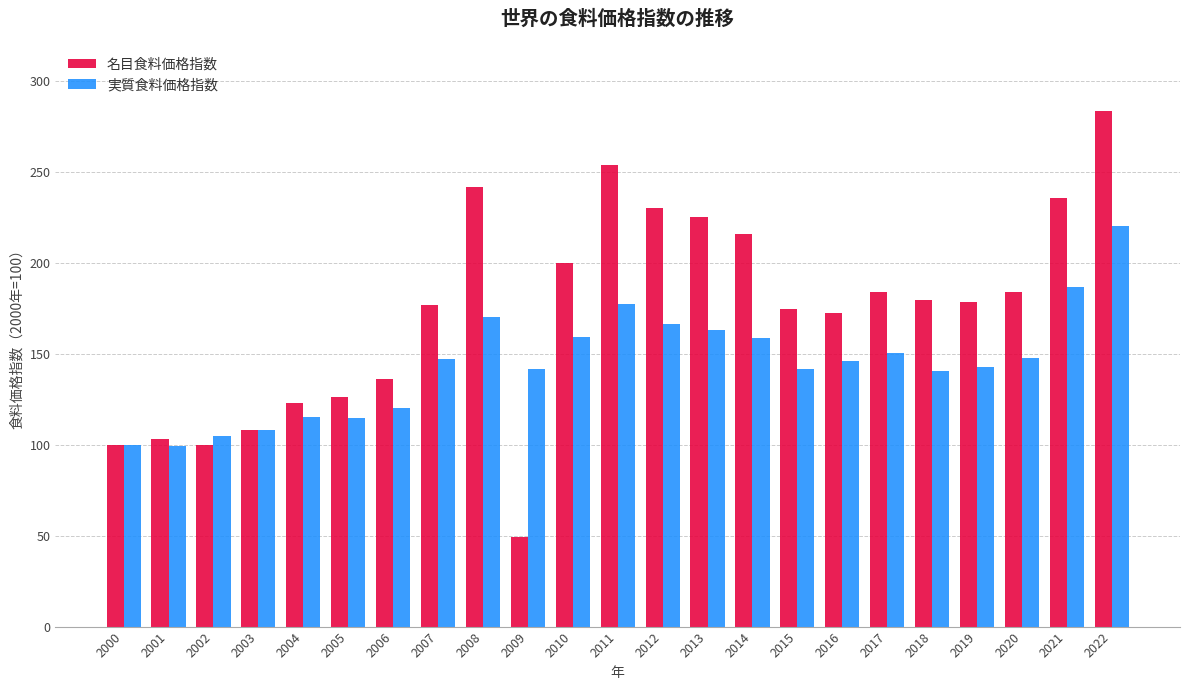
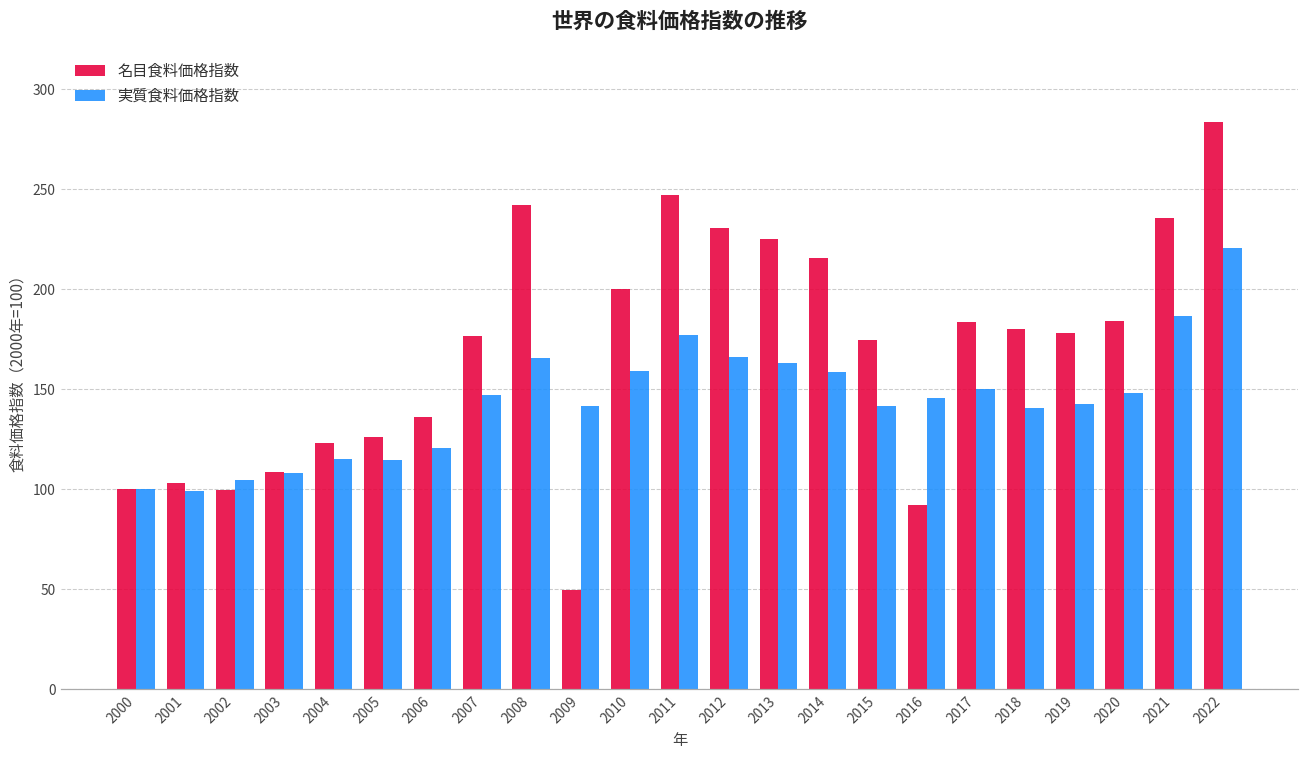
  {
    "名目食料価格指数": {
      "2000": 100,
      "2001": 103,
      "2002": 100,
      "2003": 108,
      "2004": 123,
      "2005": 126,
      "2006": 136,
      "2007": 177,
      "2008": 242,
      "2009": 49,
      "2010": 200,
-     "2011": 254,
+     "2011": 247,
      "2012": 230,
      "2013": 225,
      "2014": 216,
      "2015": 174,
-     "2016": 172,
+     "2016": 92,
      "2017": 184,
      "2018": 180,
      "2019": 178,
      "2020": 184,
      "2021": 236,
      "2022": 283
    },
    "実質食料価格指数": {
      "2000": 100,
      "2001": 99,
      "2002": 105,
      "2003": 108,
      "2004": 115,
      "2005": 115,
      "2006": 120,
      "2007": 147,
-     "2008": 170,
+     "2008": 165,
      "2009": 142,
      "2010": 159,
      "2011": 177,
      "2012": 166,
      "2013": 163,
      "2014": 159,
      "2015": 142,
      "2016": 146,
      "2017": 150,
      "2018": 140,
      "2019": 143,
      "2020": 148,
      "2021": 187,
      "2022": 221
    }
  }
